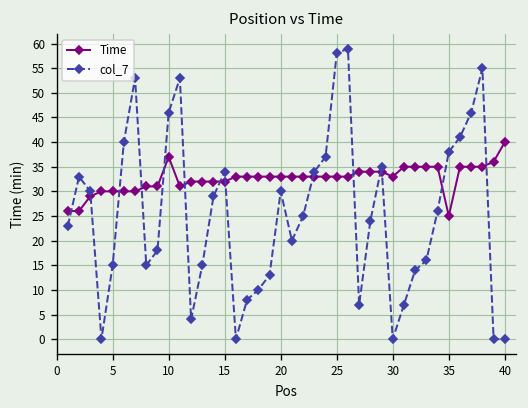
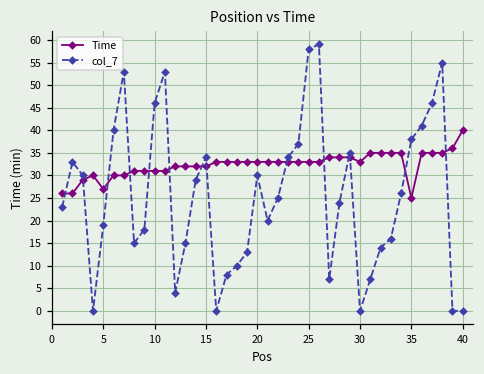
  {
    "Time": {
-     "5": 30,
-     "10": 37,
+     "5": 27,
+     "10": 31,
      "15": 32,
      "20": 33,
      "25": 33,
      "30": 33,
      "35": 25,
      "40": 40
    },
    "col_7": {
-     "5": 15,
+     "5": 19,
      "10": 46,
      "15": 34,
      "20": 30,
      "25": 58,
      "30": 0,
      "35": 38,
      "40": 0
    }
  }
